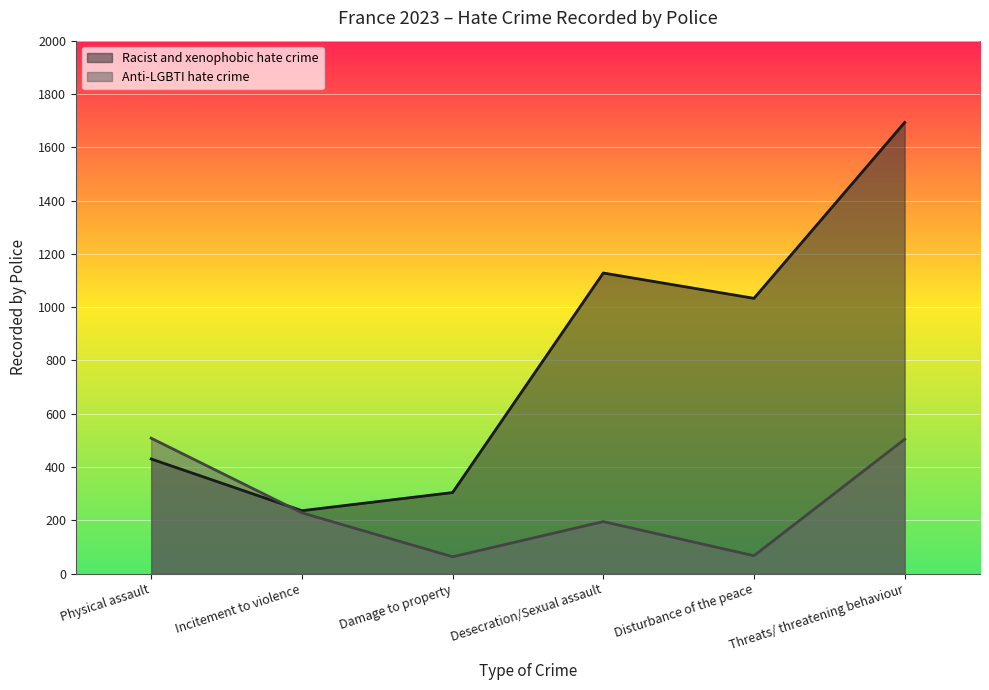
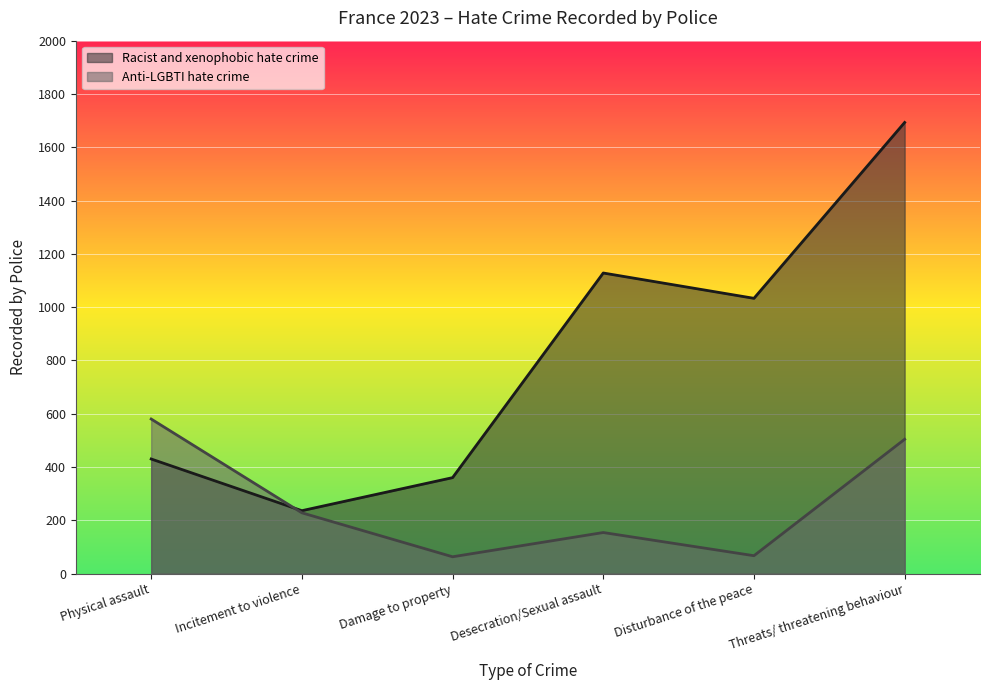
  {
    "Racist and xenophobic hate crime": {
      "Physical assault": 430,
-     "Damage to property": 300,
+     "Damage to property": 360,
      "Desecration/Sexual assault": 1130,
      "Disturbance of the peace": 1030,
      "Threats/ threatening behaviour": 1690
    },
    "Anti-LGBTI hate crime": {
-     "Physical assault": 510,
+     "Physical assault": 580,
      "Damage to property": 60,
-     "Desecration/Sexual assault": 200,
+     "Desecration/Sexual assault": 150,
      "Disturbance of the peace": 70,
      "Threats/ threatening behaviour": 500
    }
  }
